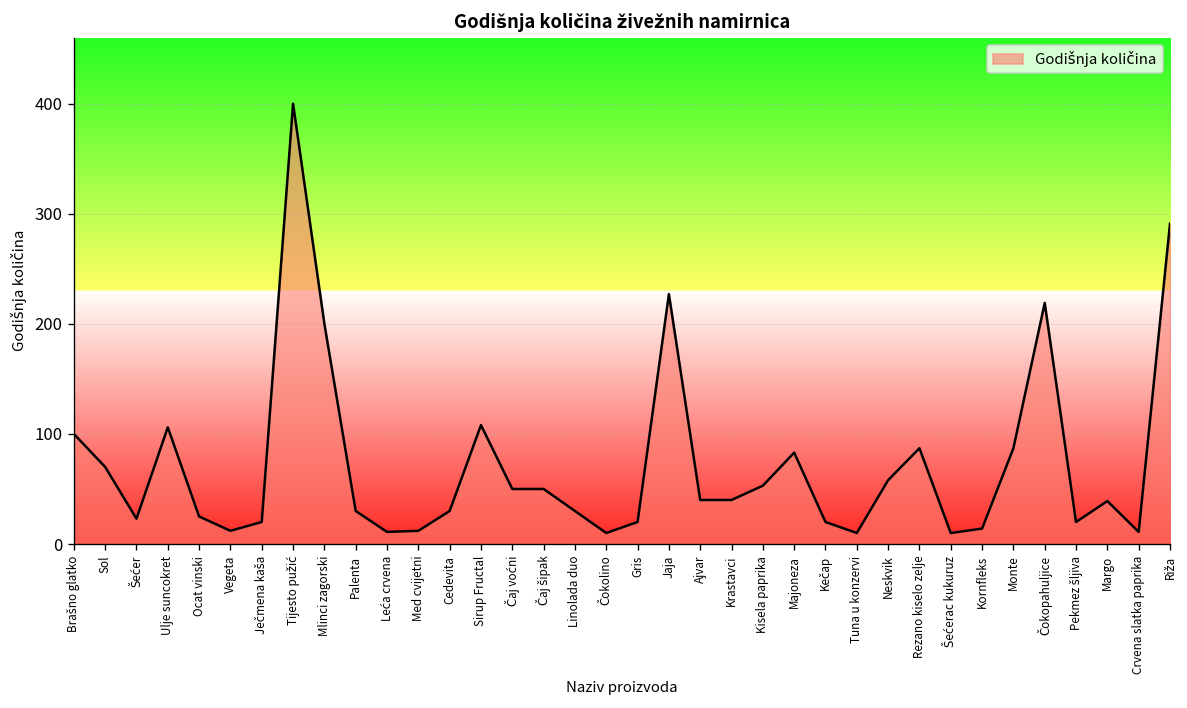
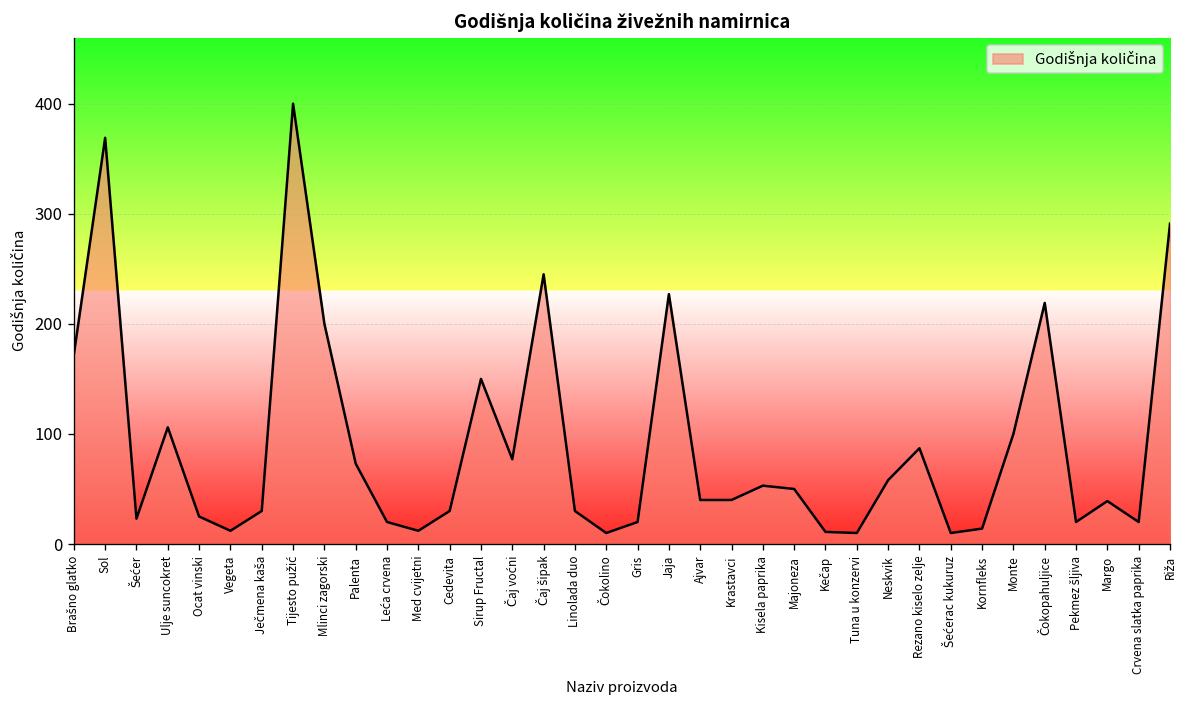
  {
-   "Brašno glatko": 100,
-   "Sol": 70,
+   "Brašno glatko": 170,
+   "Sol": 370,
    "Šećer": 20,
    "Ulje suncokret": 110,
    "Ocat vinski": 30,
    "Vegeta": 10,
-   "Ječmena kaša": 20,
+   "Ječmena kaša": 30,
    "Tijesto pužić": 400,
    "Mlinci zagorski": 200,
-   "Palenta": 30,
-   "Leća crvena": 10,
+   "Palenta": 70,
+   "Leća crvena": 20,
    "Med cvijetni": 10,
    "Cedevita": 30,
-   "Sirup Fructal": 110,
-   "Čaj voćni": 50,
-   "Čaj šipak": 50,
+   "Sirup Fructal": 150,
+   "Čaj voćni": 80,
+   "Čaj šipak": 250,
    "Linolada duo": 30,
    "Čokolino": 10,
    "Gris": 20,
    "Jaja": 230,
    "Ajvar": 40,
    "Krastavci": 40,
    "Kisela paprika": 50,
-   "Majoneza": 80,
-   "Kečap": 20,
+   "Majoneza": 50,
+   "Kečap": 10,
    "Tuna u konzervi": 10,
    "Neskvik": 60,
    "Rezano kiselo zelje": 90,
    "Šećerac kukuruz": 10,
    "Kornfleks": 10,
-   "Monte": 90,
+   "Monte": 100,
    "Čokopahuljice": 220,
    "Pekmez šljiva": 20,
    "Margo": 40,
-   "Crvena slatka paprika": 10,
+   "Crvena slatka paprika": 20,
    "Riža": 290
  }
